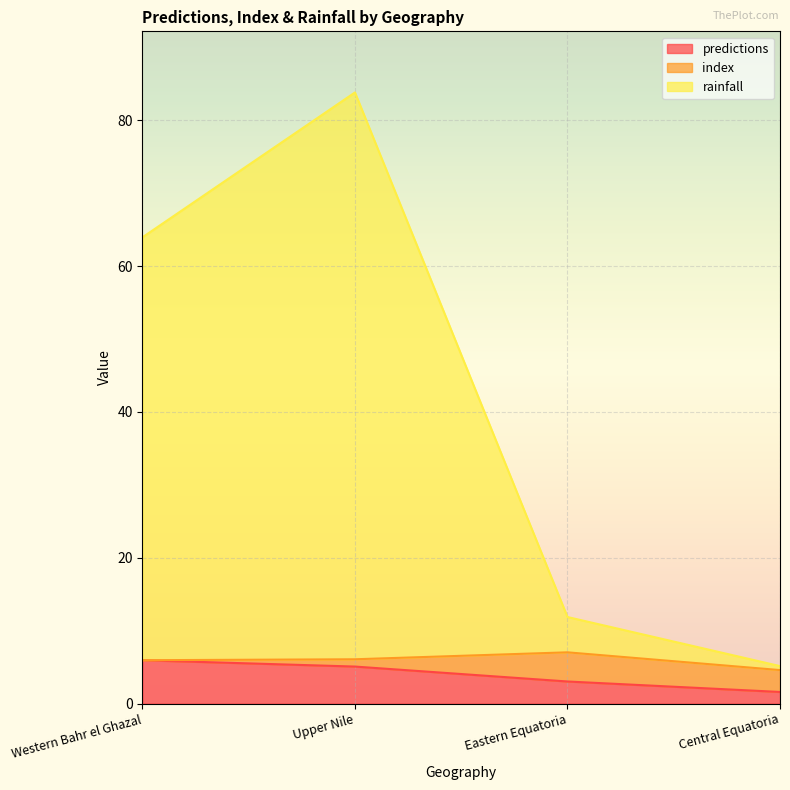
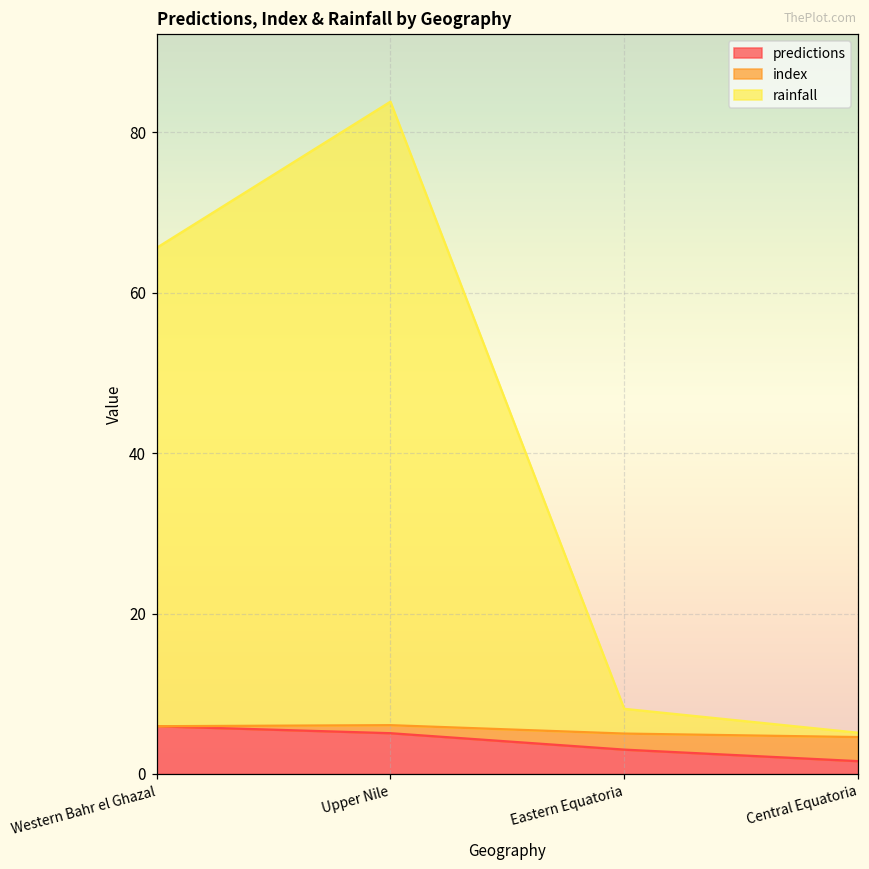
  {
    "predictions": {
      "Upper Nile": 5,
      "Eastern Equatoria": 3,
      "Central Equatoria": 2
    },
    "index": {
      "Upper Nile": 1,
-     "Eastern Equatoria": 4,
+     "Eastern Equatoria": 2,
      "Central Equatoria": 3
    },
    "rainfall": {
-     "Western Bahr el Ghazal": 58,
+     "Western Bahr el Ghazal": 60,
      "Upper Nile": 78,
-     "Eastern Equatoria": 5,
+     "Eastern Equatoria": 3,
      "Central Equatoria": 1
    }
  }
